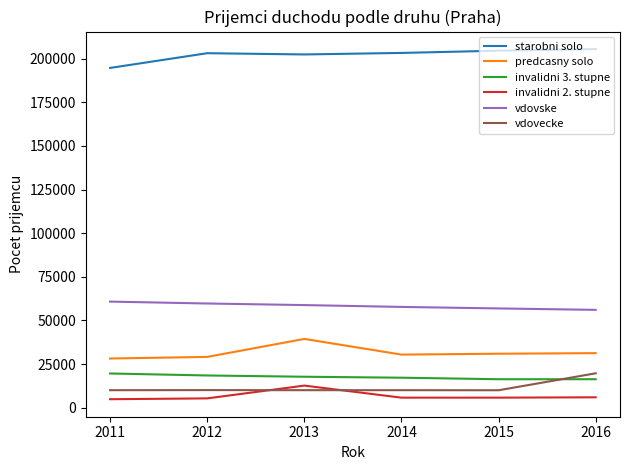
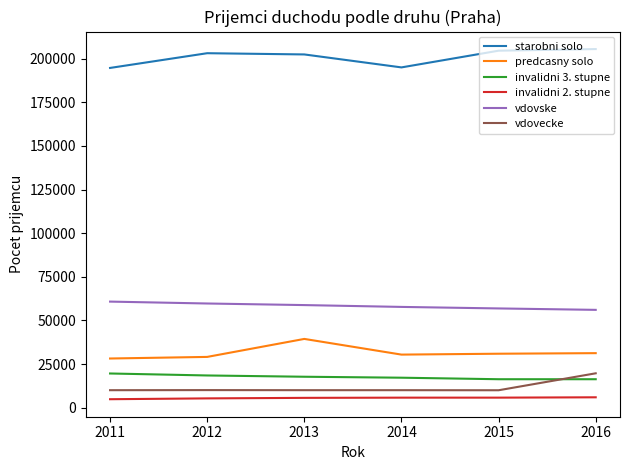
  {
    "starobni solo": {
      "2011": 195000,
      "2012": 203000,
      "2013": 202000,
-     "2014": 203000
+     "2014": 195000
    },
    "predcasny solo": {
      "2011": 28000,
      "2012": 29000,
      "2013": 39000,
      "2014": 30000,
      "2015": 31000,
      "2016": 31000
    },
    "invalidni 3. stupne": {
      "2011": 20000,
      "2012": 18000,
      "2013": 18000,
      "2014": 17000,
      "2015": 16000,
      "2016": 16000
    },
    "invalidni 2. stupne": {
      "2011": 5000,
      "2012": 5000,
-     "2013": 13000,
+     "2013": 6000,
      "2014": 6000,
      "2015": 6000,
      "2016": 6000
    },
    "vdovske": {
      "2011": 61000,
      "2012": 60000,
      "2013": 59000,
      "2014": 58000,
      "2015": 57000,
      "2016": 56000
    },
    "vdovecke": {
      "2011": 10000,
      "2012": 10000,
      "2013": 10000,
      "2014": 10000,
      "2015": 10000,
      "2016": 20000
    }
  }
